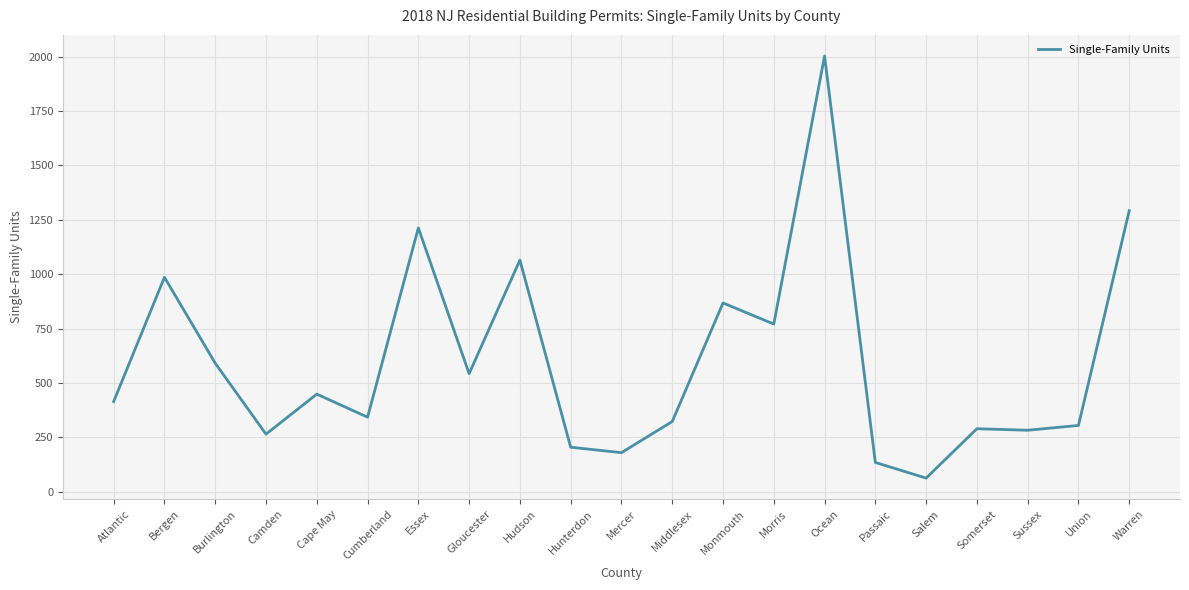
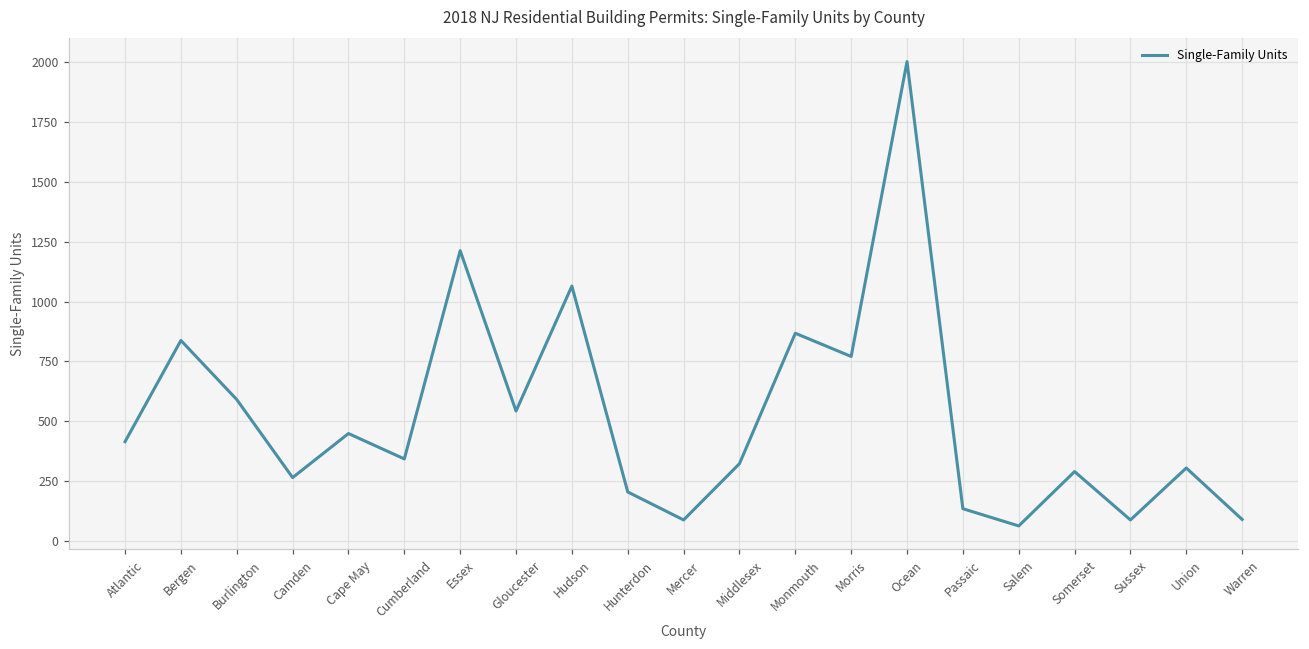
  {
    "Atlantic": 420,
-   "Bergen": 990,
+   "Bergen": 840,
    "Burlington": 590,
    "Camden": 270,
    "Cape May": 450,
    "Cumberland": 340,
    "Essex": 1210,
    "Gloucester": 540,
    "Hudson": 1070,
    "Hunterdon": 210,
-   "Mercer": 180,
+   "Mercer": 90,
    "Middlesex": 320,
    "Monmouth": 870,
    "Morris": 770,
    "Ocean": 2000,
    "Passaic": 140,
    "Salem": 60,
    "Somerset": 290,
-   "Sussex": 280,
+   "Sussex": 90,
    "Union": 310,
-   "Warren": 1290
+   "Warren": 90
  }
